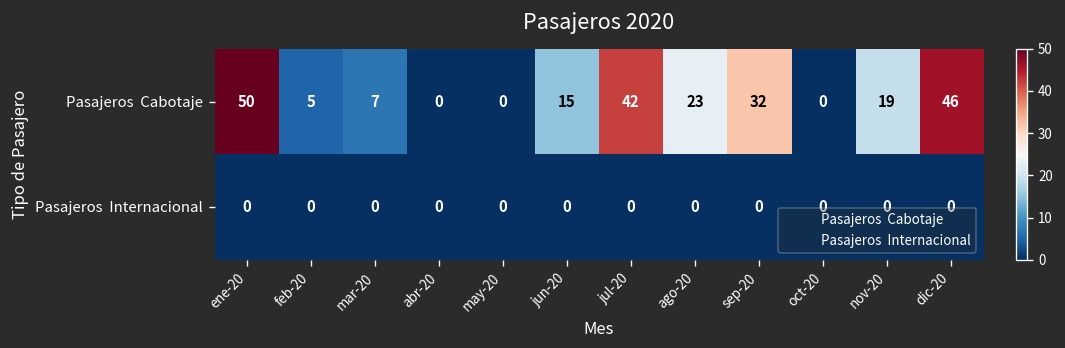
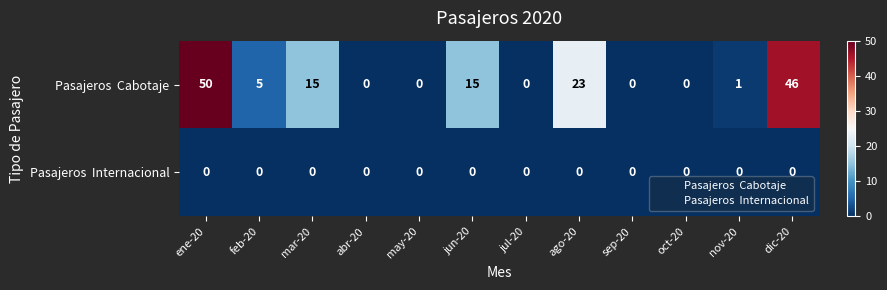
  {
    "Pasajeros Cabotaje": {
      "ene-20": 50,
      "feb-20": 5,
-     "mar-20": 7,
+     "mar-20": 15,
      "abr-20": 0,
      "may-20": 0,
      "jun-20": 15,
-     "jul-20": 42,
+     "jul-20": 0,
      "ago-20": 23,
-     "sep-20": 32,
+     "sep-20": 0,
      "oct-20": 0,
-     "nov-20": 19,
+     "nov-20": 1,
      "dic-20": 46
    },
    "Pasajeros Internacional": {
      "ene-20": 0,
      "feb-20": 0,
      "mar-20": 0,
      "abr-20": 0,
      "may-20": 0,
      "jun-20": 0,
      "jul-20": 0,
      "ago-20": 0,
      "sep-20": 0
    }
  }
